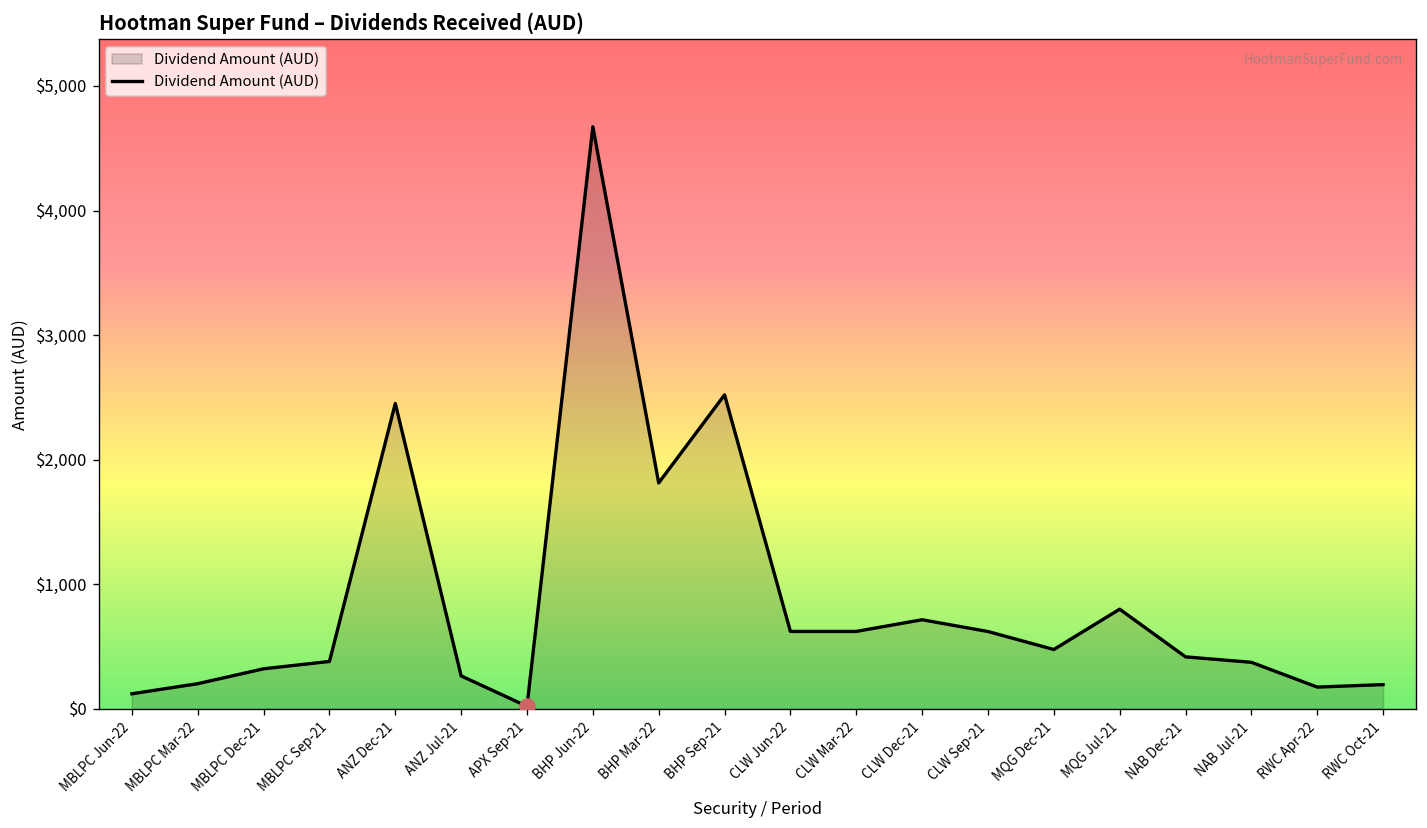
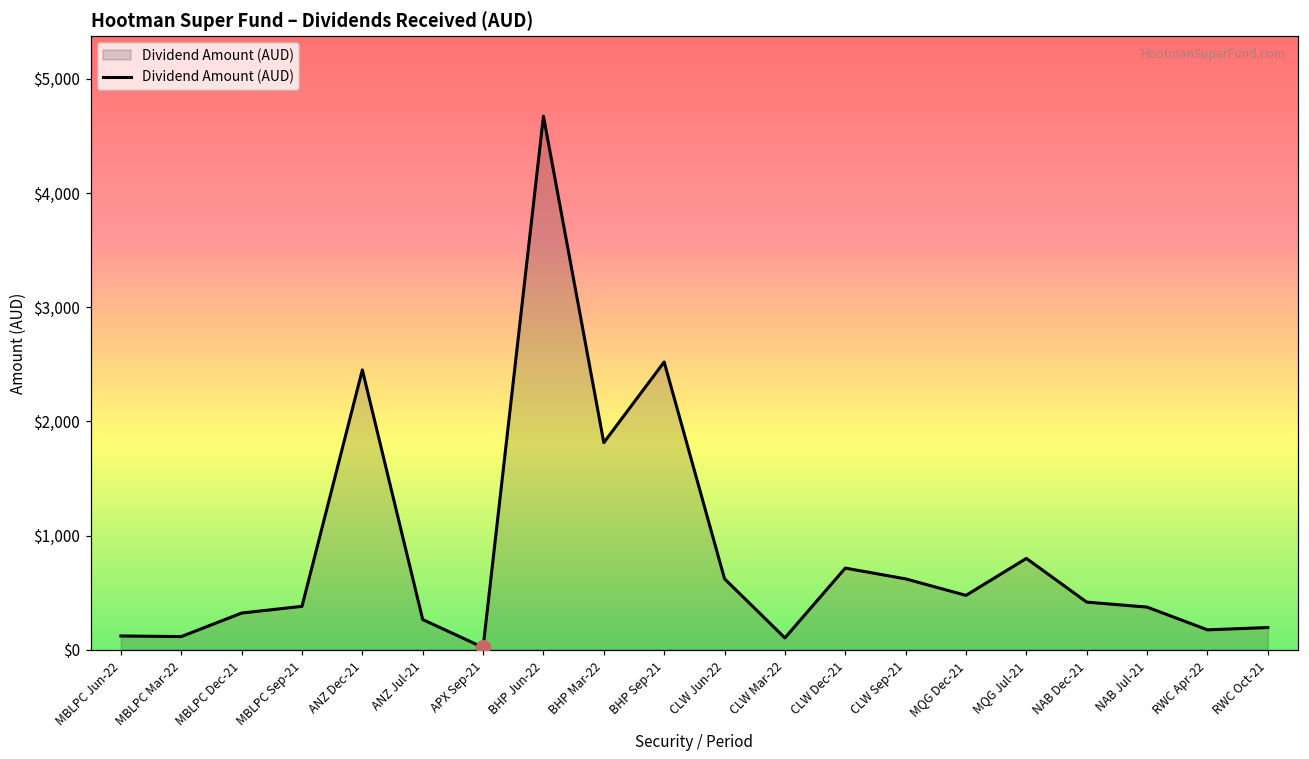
  {
    "Dividend Amount (AUD)": {
      "MBLPC Jun-22": "$120",
-     "MBLPC Mar-22": "$200",
+     "MBLPC Mar-22": "$120",
      "MBLPC Dec-21": "$320",
      "MBLPC Sep-21": "$380",
      "ANZ Dec-21": "$2,450",
      "ANZ Jul-21": "$270",
      "BHP Jun-22": "$4,670",
      "BHP Mar-22": "$1,810",
      "BHP Sep-21": "$2,520",
      "CLW Jun-22": "$620",
-     "CLW Mar-22": "$620",
+     "CLW Mar-22": "$100",
      "CLW Dec-21": "$720",
      "CLW Sep-21": "$620",
      "MQG Dec-21": "$480",
      "MQG Jul-21": "$800",
      "NAB Dec-21": "$420",
      "NAB Jul-21": "$370",
      "RWC Apr-22": "$180",
      "RWC Oct-21": "$200"
    }
  }
